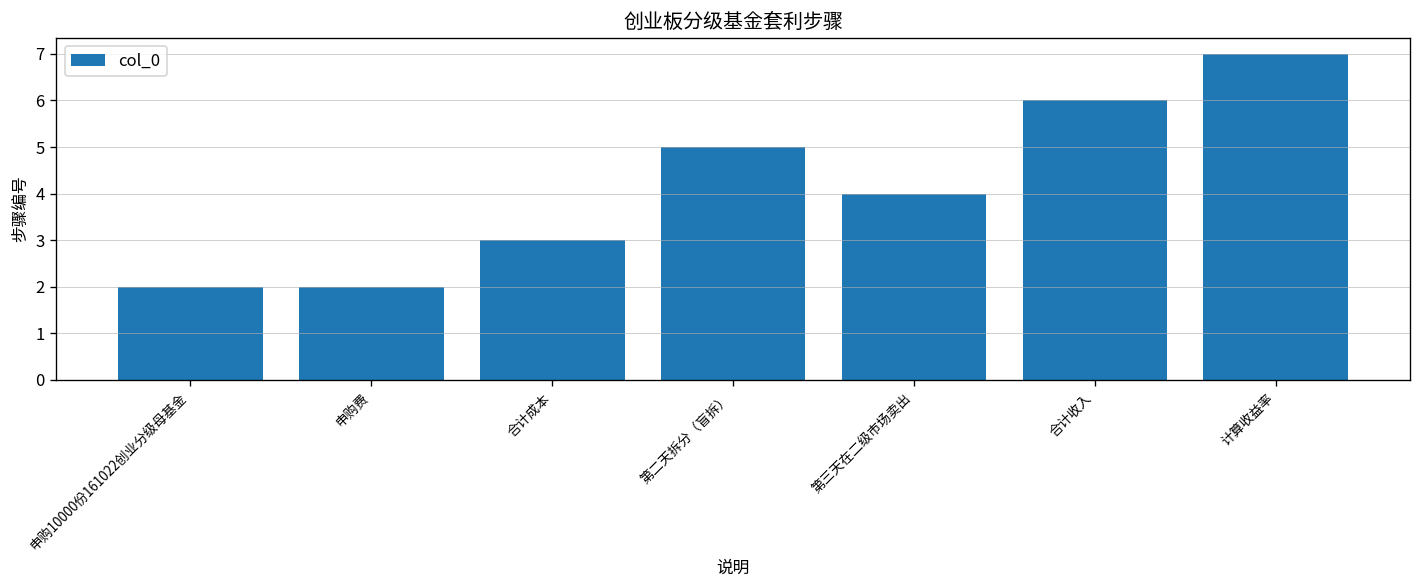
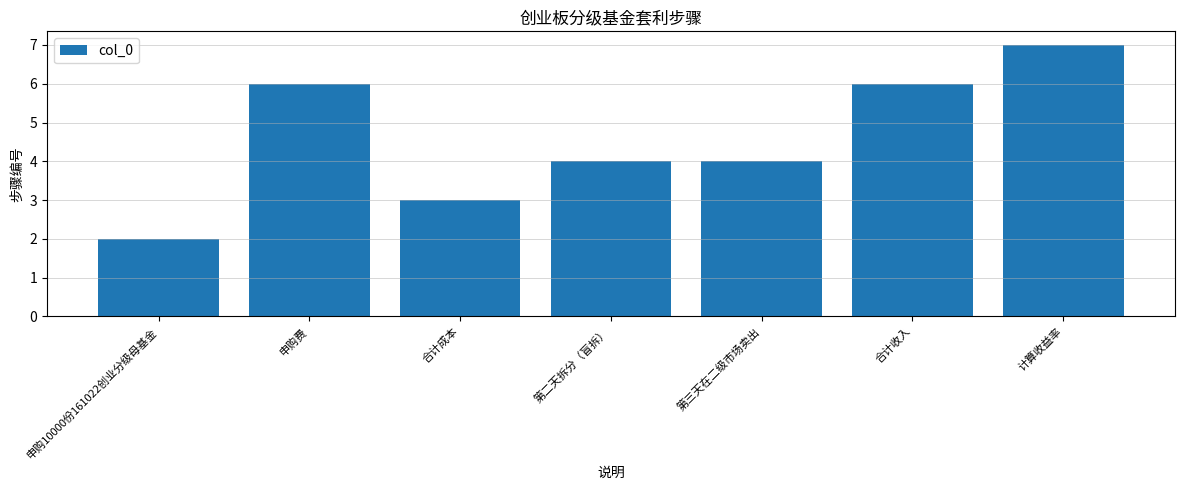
  {
    "申购10000份161022创业分级母基金": 2,
-   "申购费": 2,
+   "申购费": 6,
    "合计成本": 3,
-   "第二天拆分（盲拆）": 5,
+   "第二天拆分（盲拆）": 4,
    "第三天在二级市场卖出": 4,
    "合计收入": 6,
    "计算收益率": 7
  }
